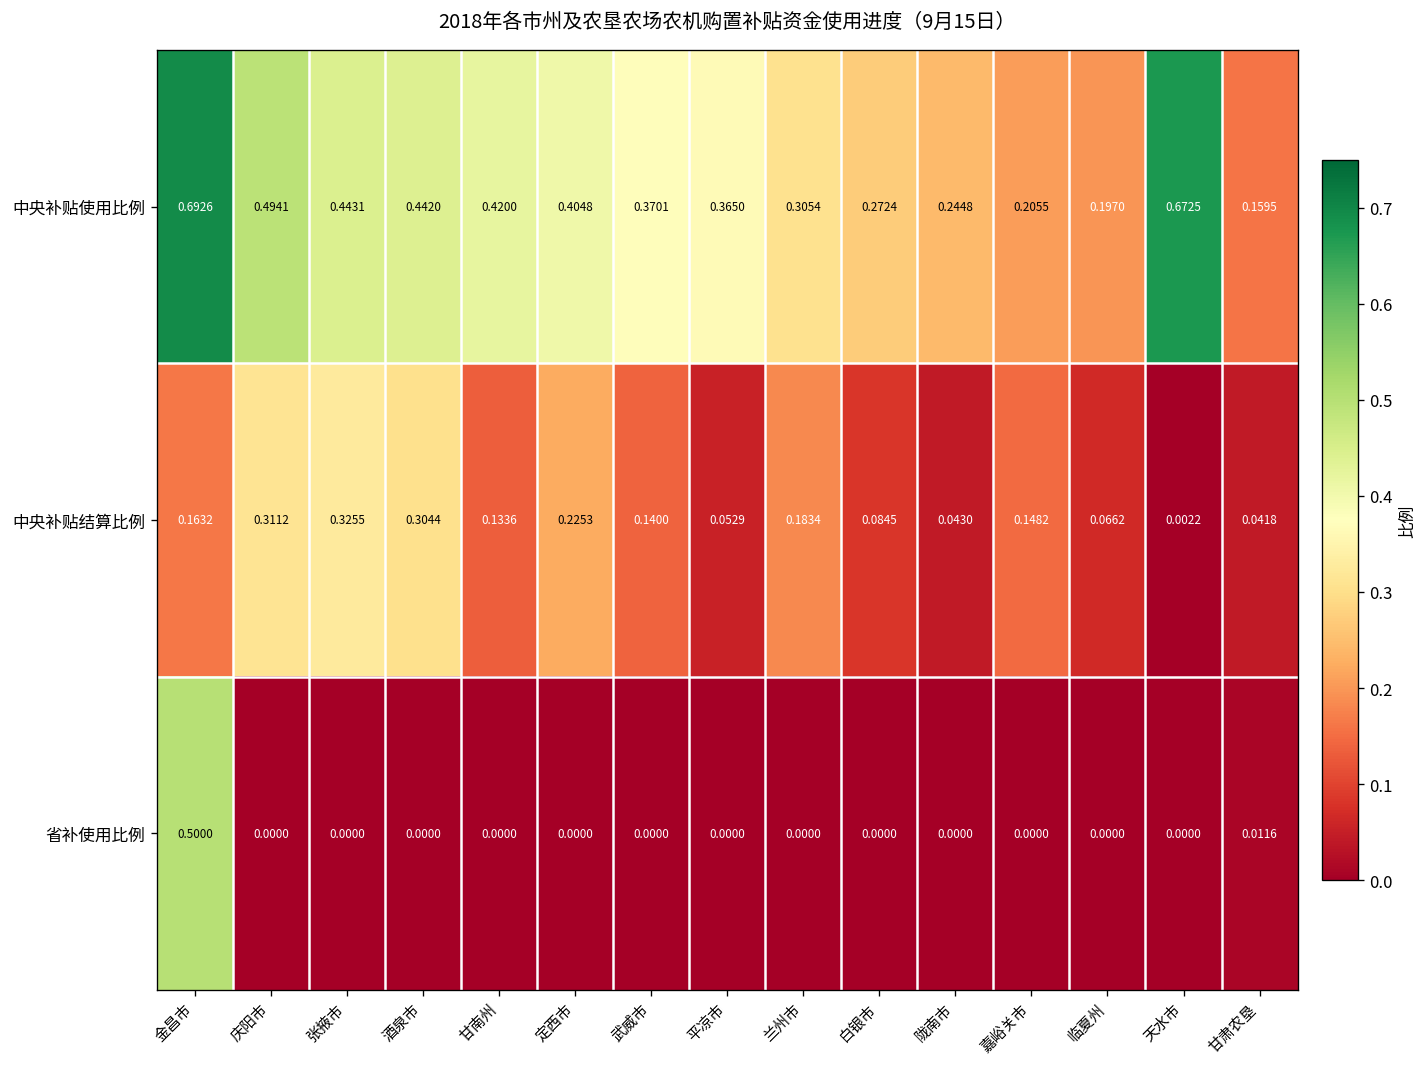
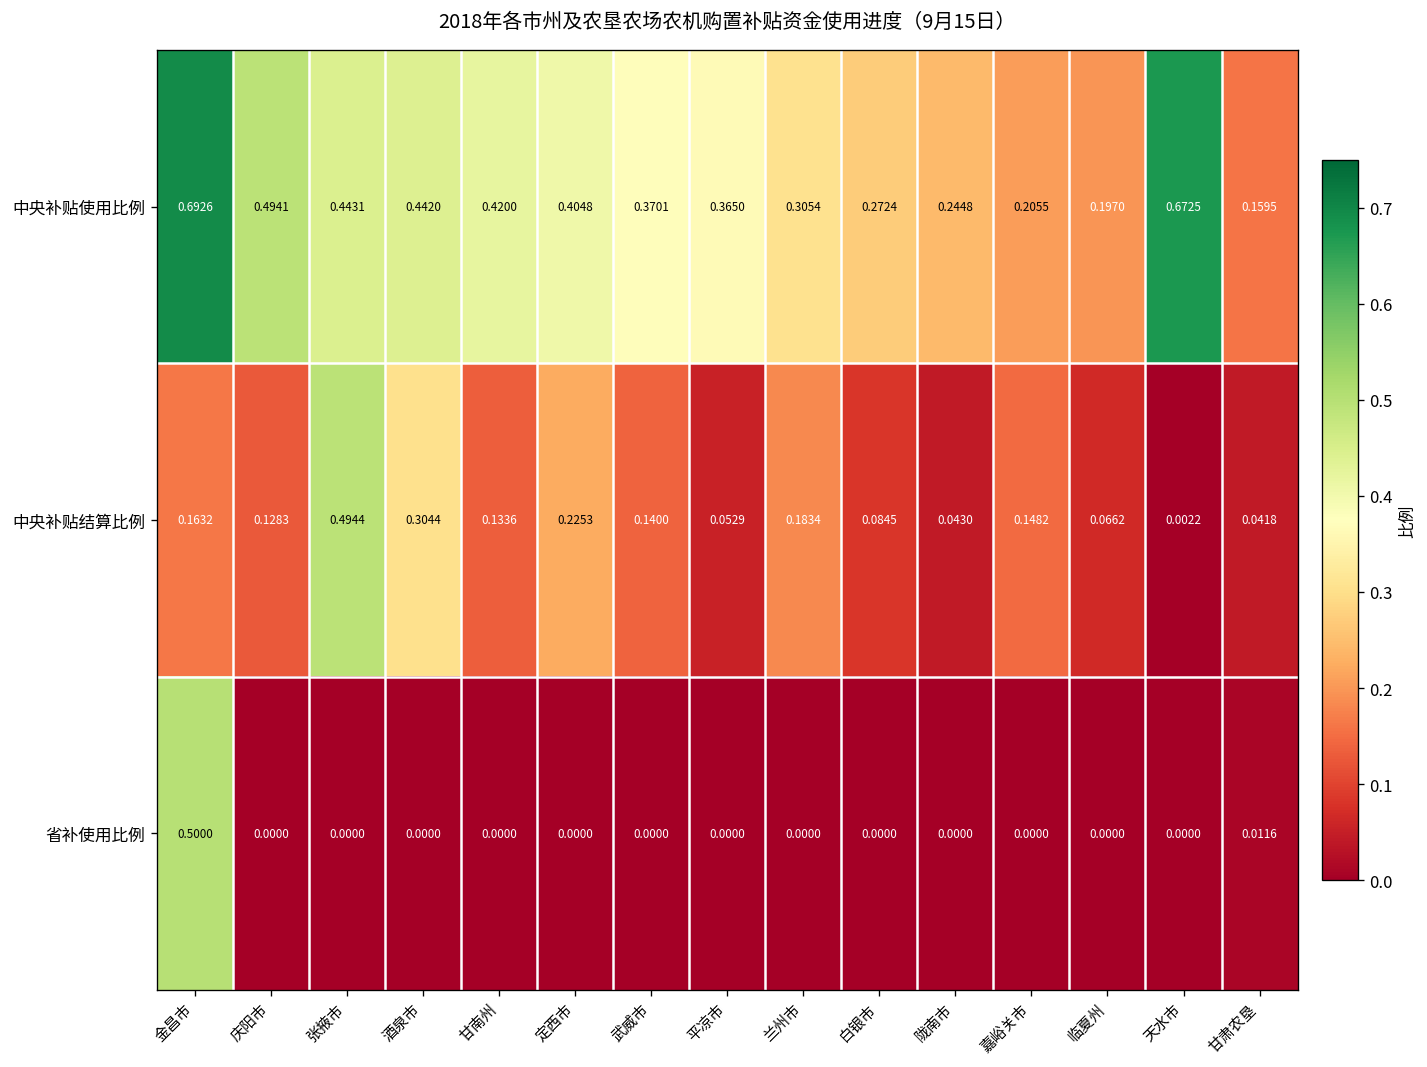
  {
    "中央补贴使用比例": {
      "金昌市": 0.6926,
      "庆阳市": 0.4941,
      "张掖市": 0.4431,
      "酒泉市": 0.4420,
      "甘南州": 0.4200,
      "定西市": 0.4048,
      "武威市": 0.3701,
      "平凉市": 0.3650,
      "兰州市": 0.3054,
      "白银市": 0.2724,
      "陇南市": 0.2448,
      "嘉峪关市": 0.2055,
      "临夏州": 0.1970,
      "天水市": 0.6725,
      "甘肃农垦": 0.1595
    },
    "中央补贴结算比例": {
      "金昌市": 0.1632,
-     "庆阳市": 0.3112,
-     "张掖市": 0.3255,
+     "庆阳市": 0.1283,
+     "张掖市": 0.4944,
      "酒泉市": 0.3044,
      "甘南州": 0.1336,
      "定西市": 0.2253,
      "武威市": 0.1400,
      "平凉市": 0.0529,
      "兰州市": 0.1834,
      "白银市": 0.0845,
      "陇南市": 0.0430,
      "嘉峪关市": 0.1482,
      "临夏州": 0.0662,
      "天水市": 0.0022,
      "甘肃农垦": 0.0418
    },
    "省补使用比例": {
      "金昌市": 0.5000,
      "庆阳市": 0.0000,
      "张掖市": 0.0000,
      "酒泉市": 0.0000,
      "甘南州": 0.0000,
      "定西市": 0.0000,
      "武威市": 0.0000,
      "平凉市": 0.0000,
      "兰州市": 0.0000,
      "白银市": 0.0000,
      "陇南市": 0.0000,
      "嘉峪关市": 0.0000,
      "临夏州": 0.0000,
      "天水市": 0.0000,
      "甘肃农垦": 0.0116
    }
  }
